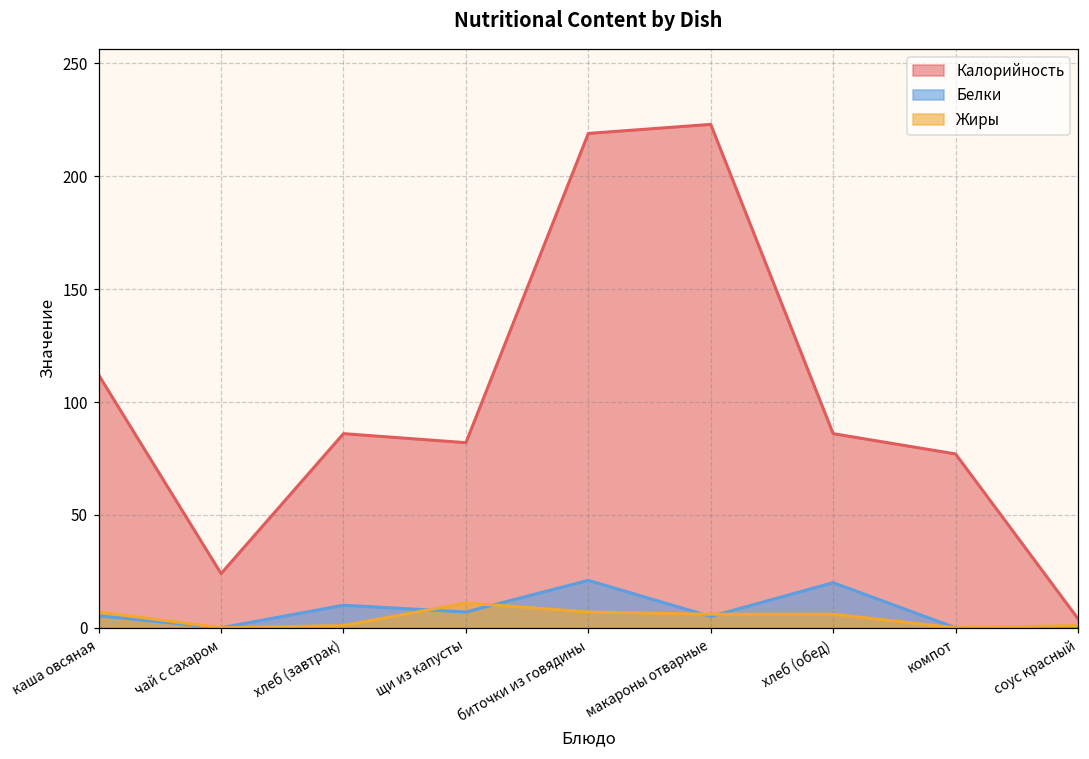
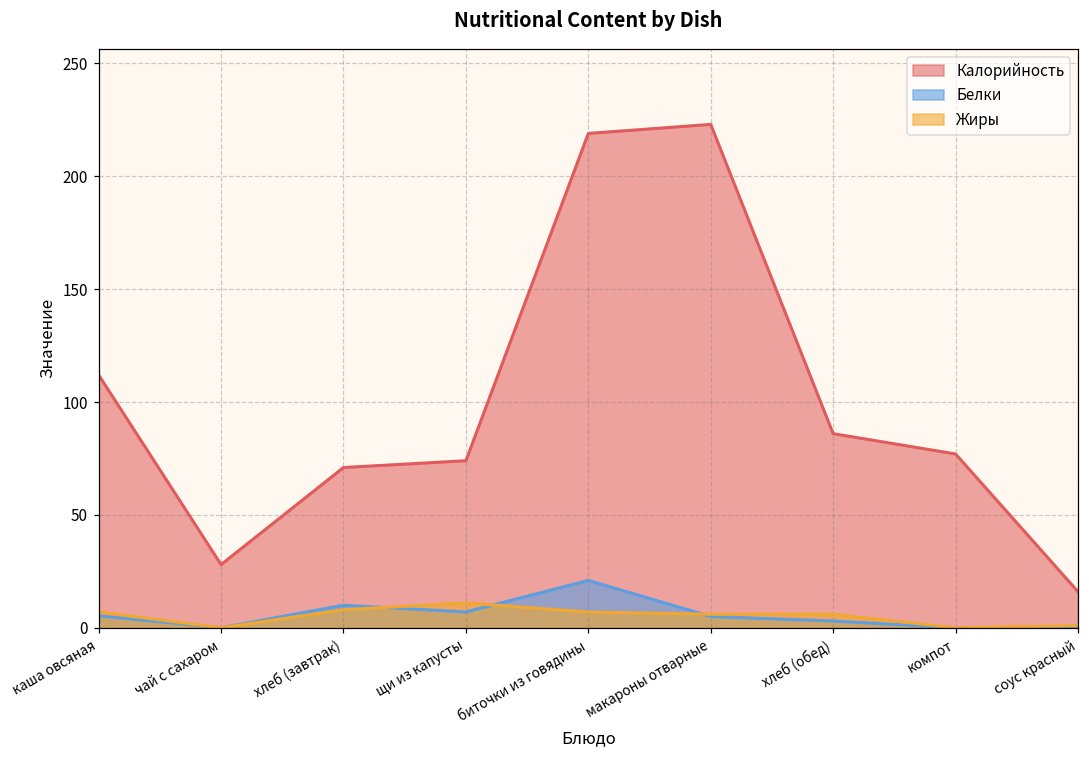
  {
    "Калорийность": {
      "каша овсяная": 112,
-     "чай с сахаром": 24,
-     "хлеб (завтрак)": 86,
-     "щи из капусты": 82,
+     "чай с сахаром": 28,
+     "хлеб (завтрак)": 71,
+     "щи из капусты": 74,
      "биточки из говядины": 219,
      "макароны отварные": 223,
      "хлеб (обед)": 86,
      "компот": 77,
-     "соус красный": 4
+     "соус красный": 16
    },
    "Белки": {
      "каша овсяная": 5,
      "хлеб (завтрак)": 10,
      "щи из капусты": 7,
      "биточки из говядины": 21,
-     "хлеб (обед)": 20
+     "хлеб (обед)": 3
    },
    "Жиры": {
      "каша овсяная": 7,
-     "хлеб (завтрак)": 1,
+     "хлеб (завтрак)": 8,
      "щи из капусты": 11,
      "биточки из говядины": 7,
      "хлеб (обед)": 6
    }
  }
